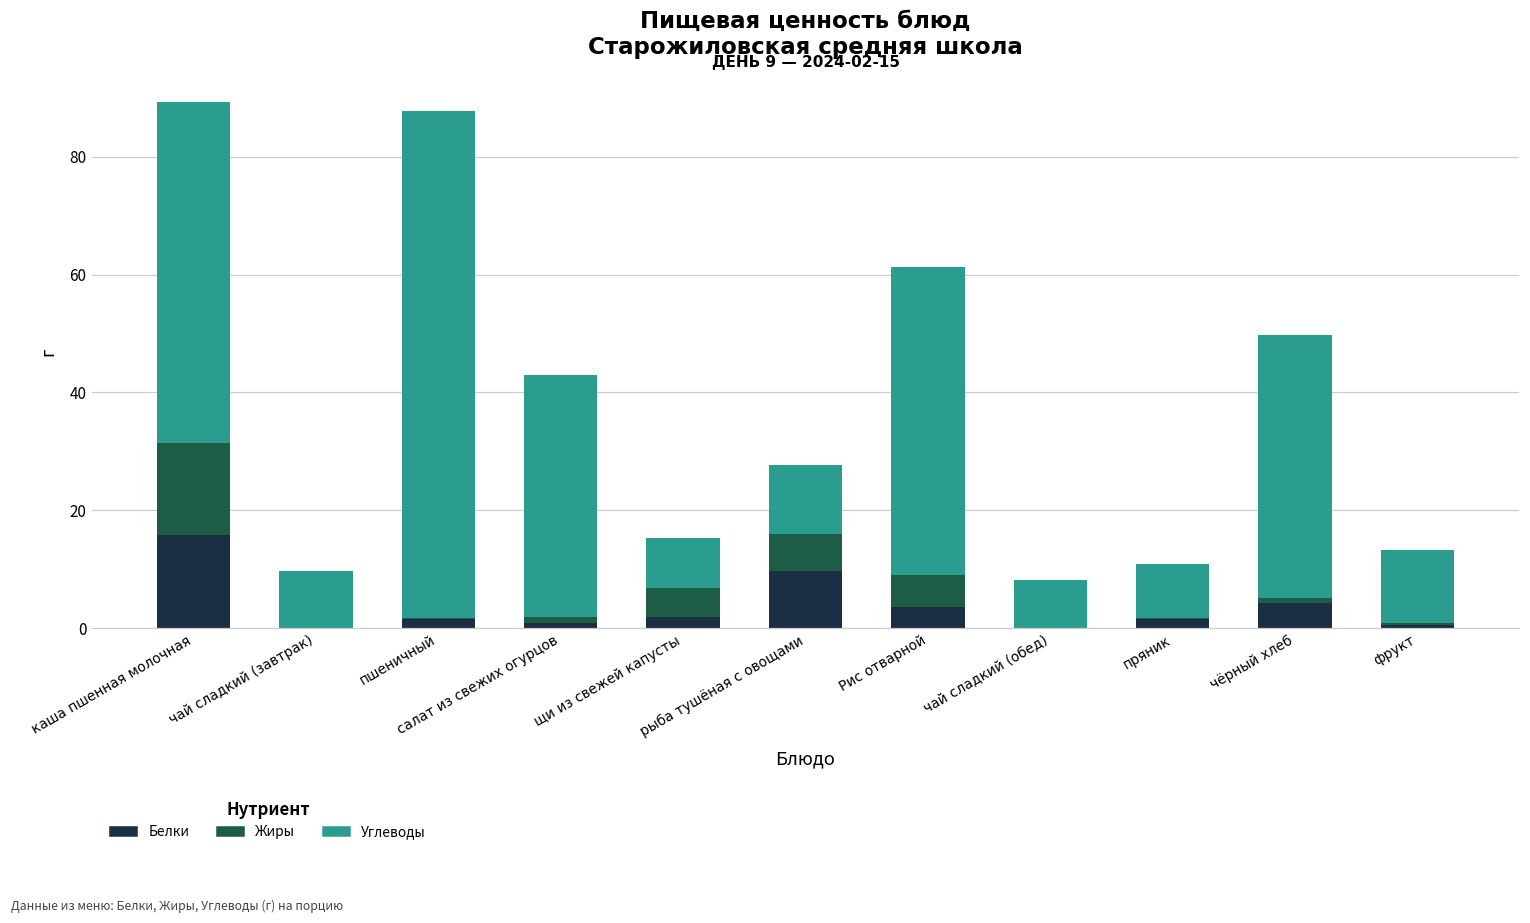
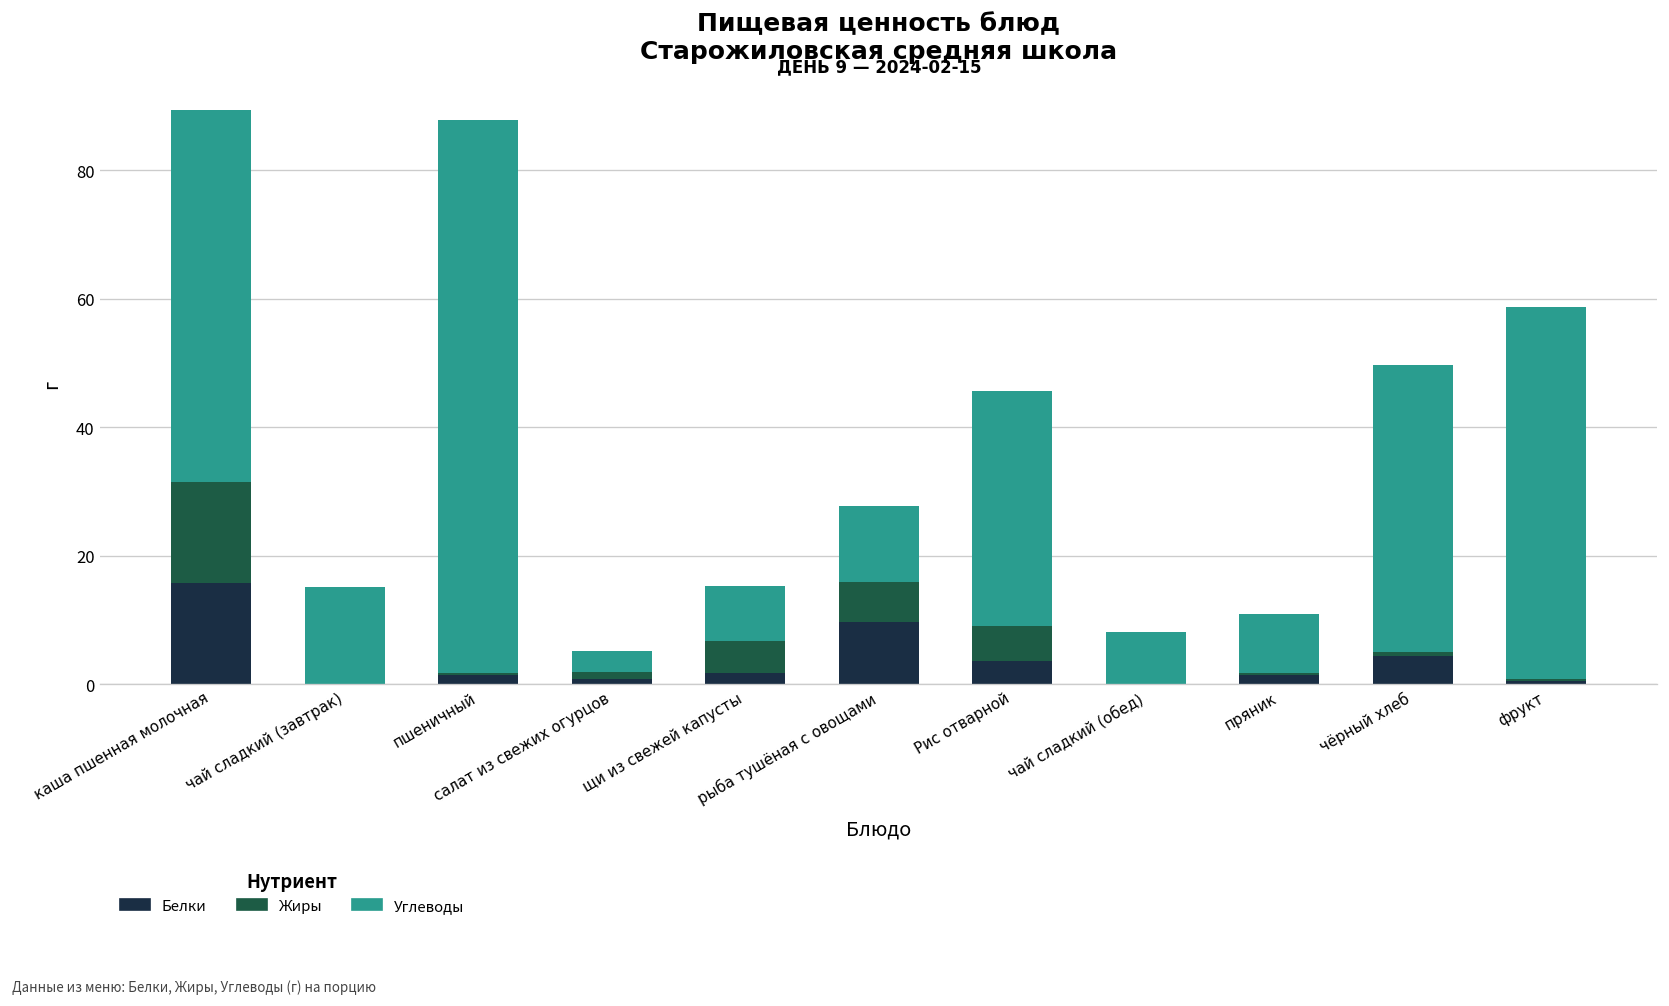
  {
    "Углеводы": {
      "каша пшенная молочная": 58,
-     "чай сладкий (завтрак)": 10,
+     "чай сладкий (завтрак)": 15,
      "пшеничный": 86,
-     "салат из свежих огурцов": 41,
+     "салат из свежих огурцов": 3,
      "щи из свежей капусты": 8,
      "рыба тушёная с овощами": 12,
-     "Рис отварной": 52,
+     "Рис отварной": 37,
      "чай сладкий (обед)": 8,
      "пряник": 9,
      "чёрный хлеб": 45,
-     "фрукт": 12
+     "фрукт": 58
    }
  }
